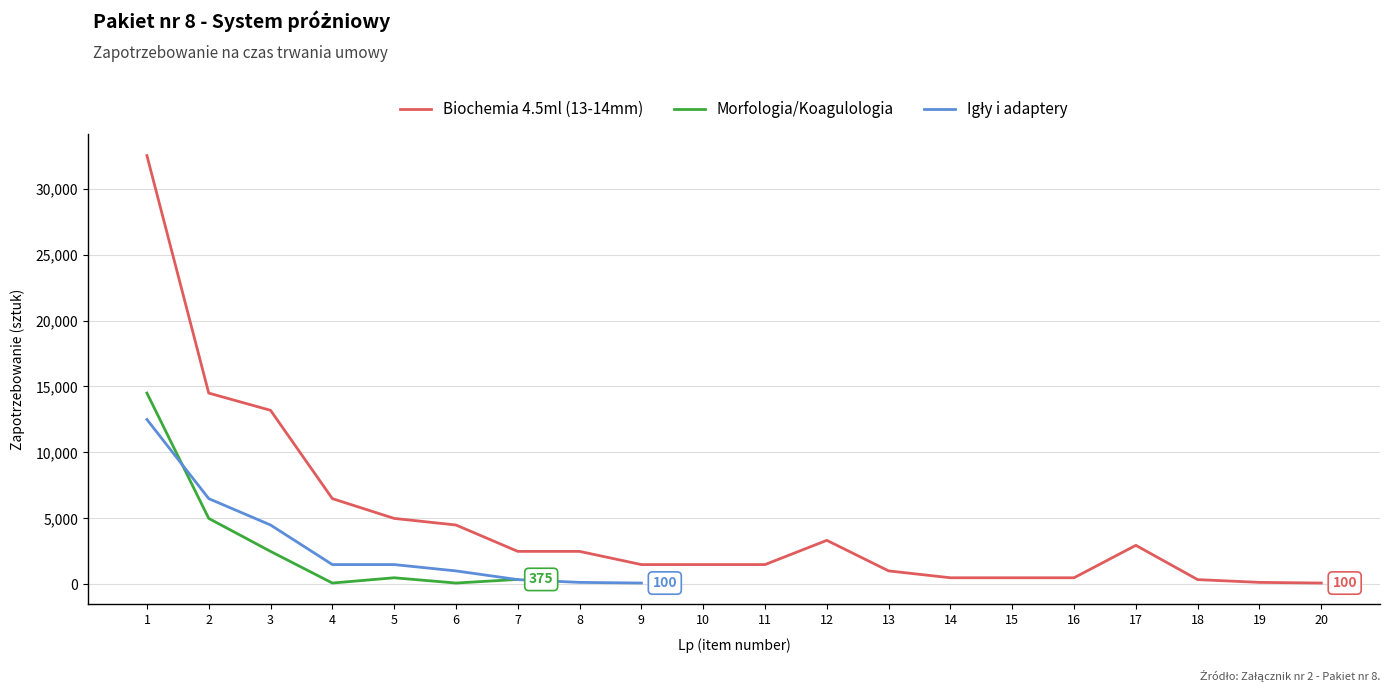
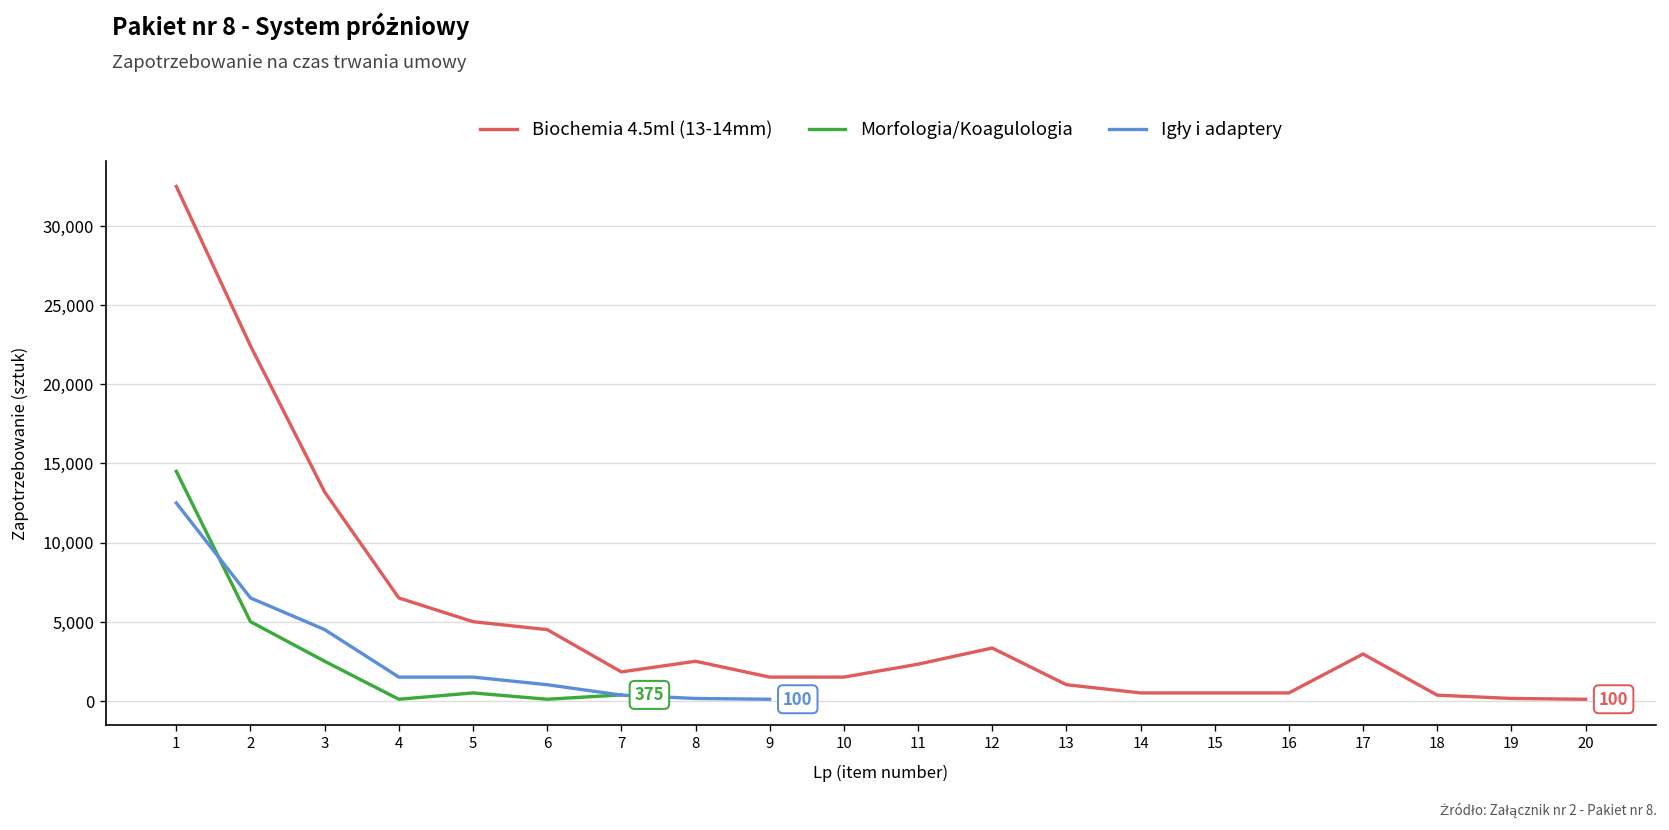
  {
    "Biochemia 4.5ml (13-14mm)": {
      "1": "32,500",
-     "2": "14,500",
+     "2": "22,400",
      "3": "13,200",
      "4": "6,500",
      "5": "5,000",
      "6": "4,500",
-     "7": "2,500",
+     "7": "1,800",
      "8": "2,500",
      "9": "1,500",
      "10": "1,500",
-     "11": "1,500",
+     "11": "2,300",
      "12": "3,300",
      "13": "1,000",
      "14": "500",
      "15": "500",
      "16": "500",
      "17": "3,000",
      "18": "400",
      "19": "200"
    },
    "Morfologia/Koagulologia": {
      "1": "14,500",
      "2": "5,000",
      "3": "2,500",
      "4": "100",
      "5": "500",
      "6": "100"
    },
    "Igły i adaptery": {
      "1": "12,500",
      "2": "6,500",
      "3": "4,500",
      "4": "1,500",
      "5": "1,500",
      "6": "1,000",
      "8": "200"
    }
  }
